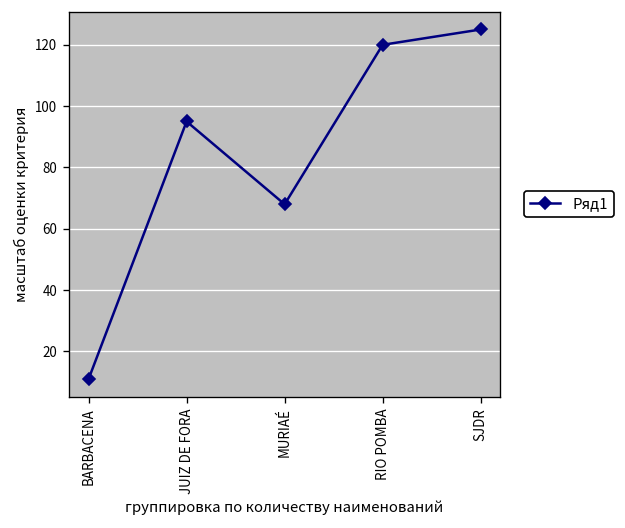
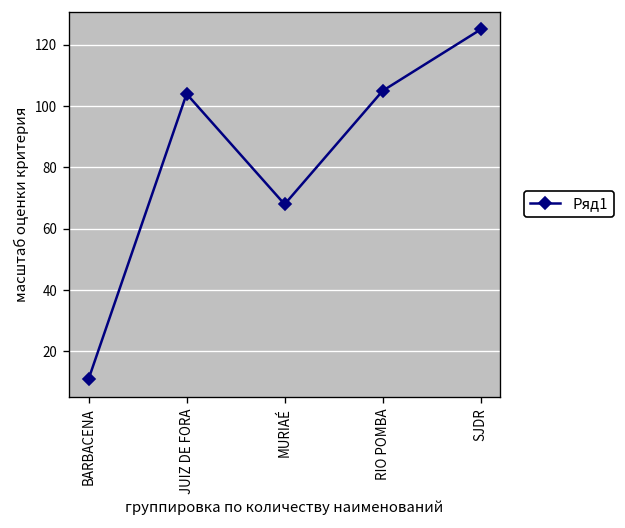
  {
    "BARBACENA": 11,
-   "JUIZ DE FORA": 95,
+   "JUIZ DE FORA": 104,
    "MURIAÉ": 68,
-   "RIO POMBA": 120,
+   "RIO POMBA": 105,
    "SJDR": 125
  }
